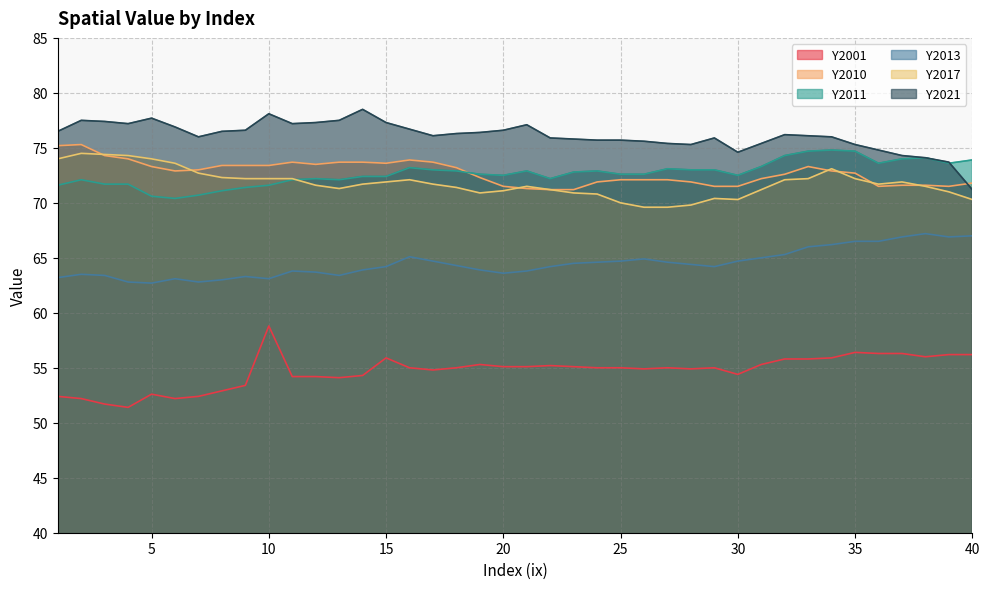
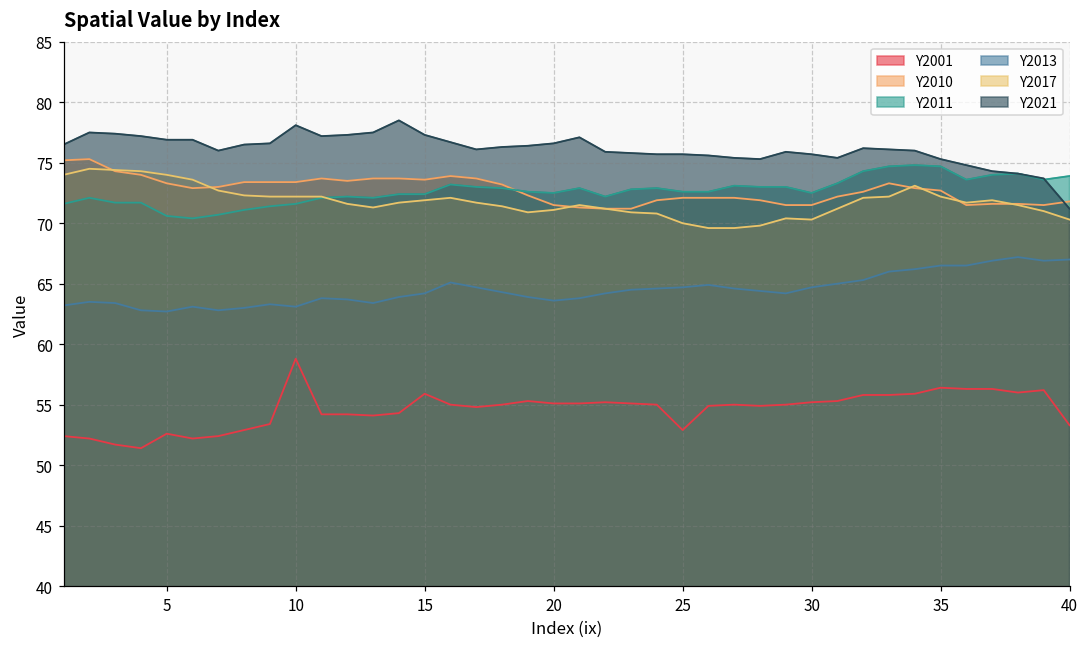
  {
    "Y2001": {
      "5": 52.6,
      "10": 58.8,
      "15": 55.9,
      "20": 55.1,
-     "25": 55.0,
-     "30": 54.4,
+     "25": 52.9,
+     "30": 55.2,
      "35": 56.4,
-     "40": 56.2
+     "40": 53.3
    },
    "Y2021": {
-     "5": 77.7,
+     "5": 76.9,
      "10": 78.1,
      "15": 77.3,
      "20": 76.6,
      "25": 75.7,
-     "30": 74.6,
+     "30": 75.7,
      "35": 75.3,
      "40": 71.2
    }
  }
